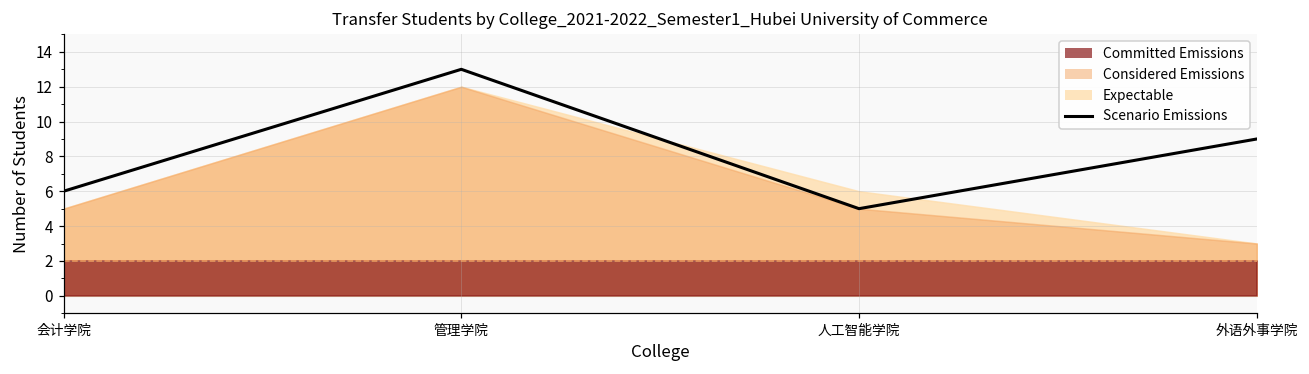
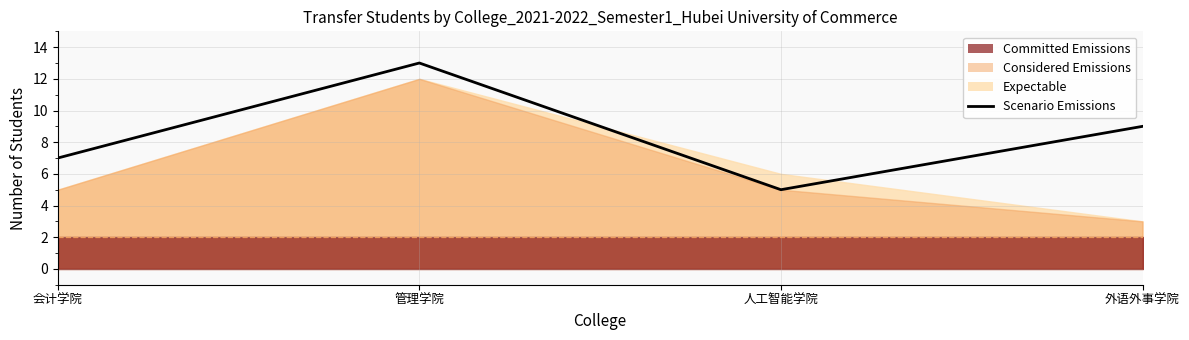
  {
    "Scenario Emissions": {
-     "会计学院": 6,
+     "会计学院": 7,
      "管理学院": 13,
      "外语外事学院": 9
    },
    "Committed Emissions": {
      "会计学院": 2,
      "管理学院": 2,
      "人工智能学院": 2,
      "外语外事学院": 2
    }
  }
